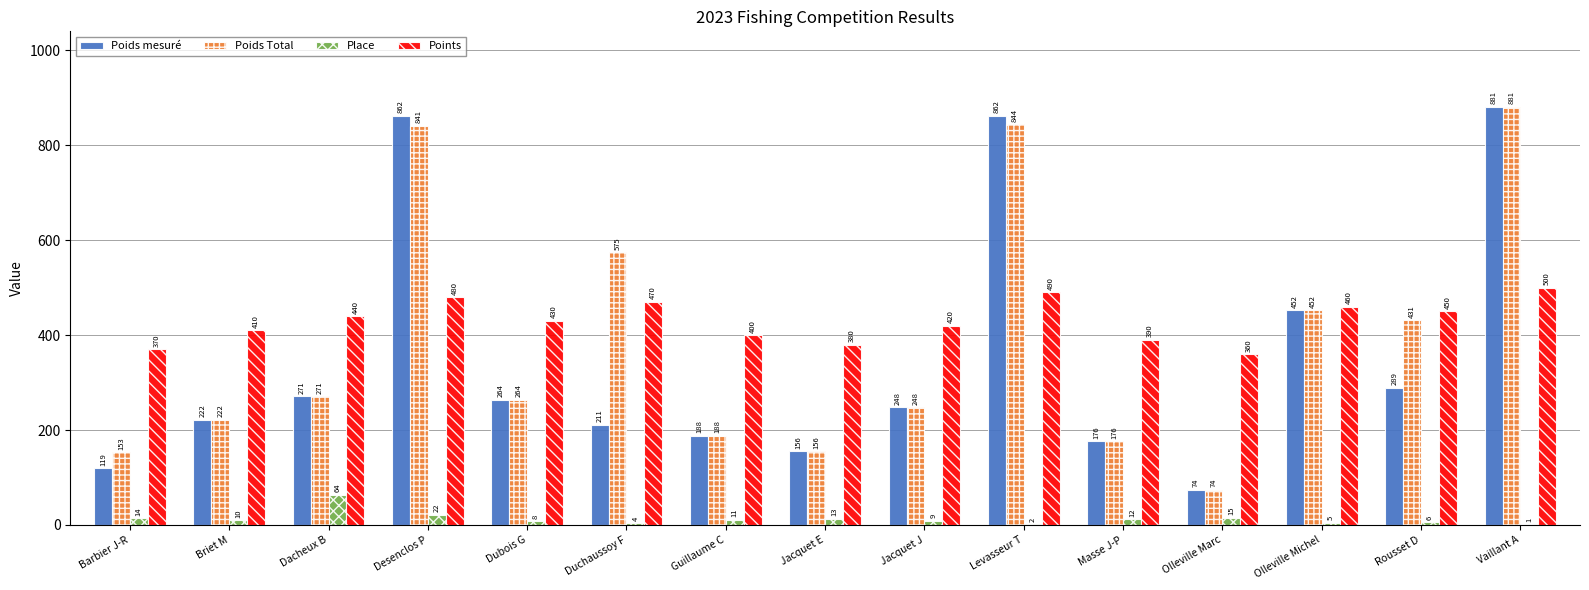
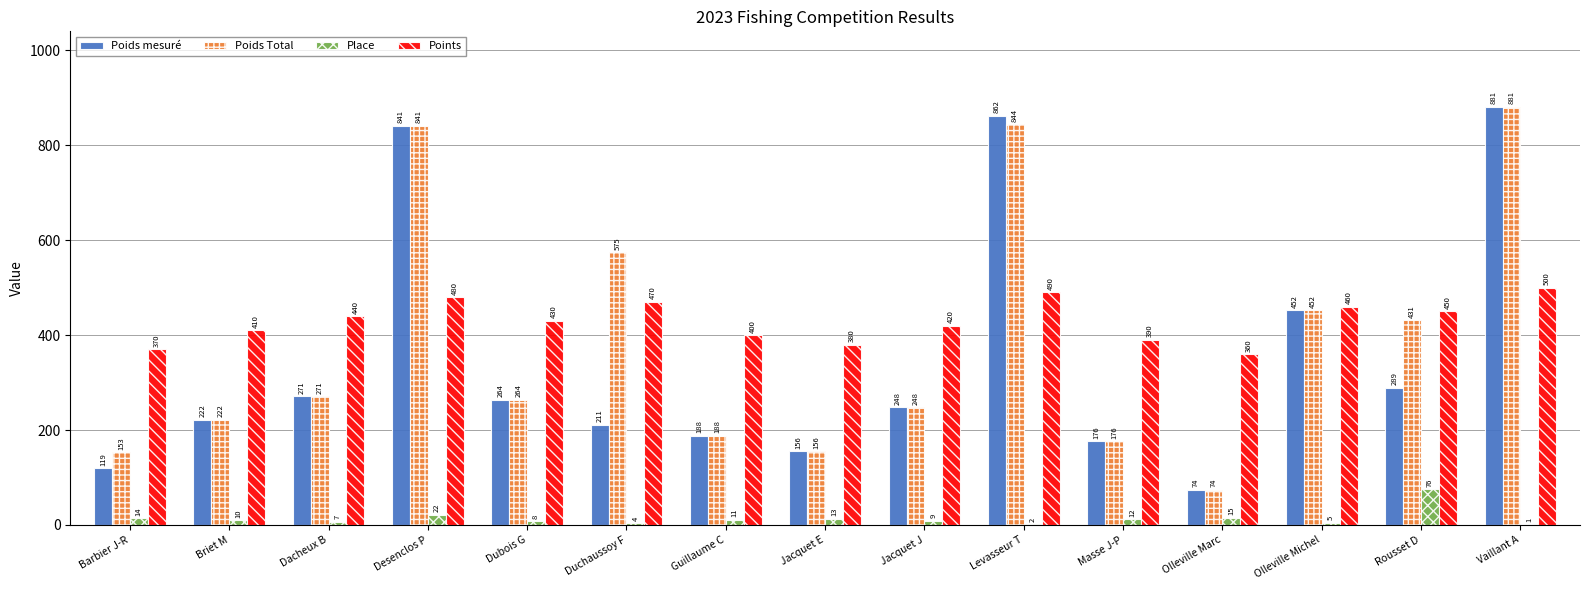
  {
    "Poids mesuré": {
      "Barbier J-R": 119,
      "Briet M": 222,
      "Dacheux B": 271,
-     "Desenclos P": 862,
+     "Desenclos P": 841,
      "Dubois G": 264,
      "Duchaussoy F": 211,
      "Guillaume C": 188,
      "Jacquet E": 156,
      "Jacquet J": 248,
      "Levasseur T": 862,
      "Masse J-P": 176,
      "Olleville Marc": 74,
      "Olleville Michel": 452,
      "Rousset D": 289,
      "Vaillant A": 881
    },
    "Poids Total": {
      "Barbier J-R": 153,
      "Briet M": 222,
      "Dacheux B": 271,
      "Desenclos P": 841,
      "Dubois G": 264,
      "Duchaussoy F": 575,
      "Guillaume C": 188,
      "Jacquet E": 156,
      "Jacquet J": 248,
      "Levasseur T": 844,
      "Masse J-P": 176,
      "Olleville Marc": 74,
      "Olleville Michel": 452,
      "Rousset D": 431,
      "Vaillant A": 881
    },
    "Place": {
      "Barbier J-R": 14,
      "Briet M": 10,
-     "Dacheux B": 64,
+     "Dacheux B": 7,
      "Desenclos P": 22,
      "Dubois G": 8,
      "Duchaussoy F": 4,
      "Guillaume C": 11,
      "Jacquet E": 13,
      "Jacquet J": 9,
      "Levasseur T": 2,
      "Masse J-P": 12,
      "Olleville Marc": 15,
      "Olleville Michel": 5,
-     "Rousset D": 6,
+     "Rousset D": 76,
      "Vaillant A": 1
    },
    "Points": {
      "Barbier J-R": 370,
      "Briet M": 410,
      "Dacheux B": 440,
      "Desenclos P": 480,
      "Dubois G": 430,
      "Duchaussoy F": 470,
      "Guillaume C": 400,
      "Jacquet E": 380,
      "Jacquet J": 420,
      "Levasseur T": 490,
      "Masse J-P": 390,
      "Olleville Marc": 360,
      "Olleville Michel": 460,
      "Rousset D": 450,
      "Vaillant A": 500
    }
  }
